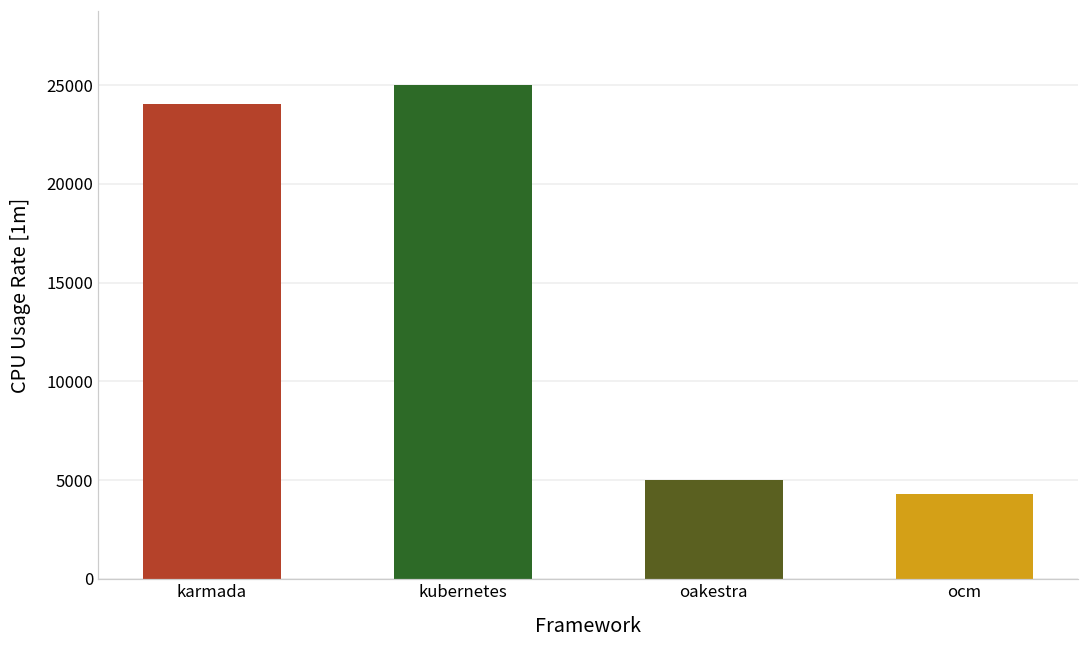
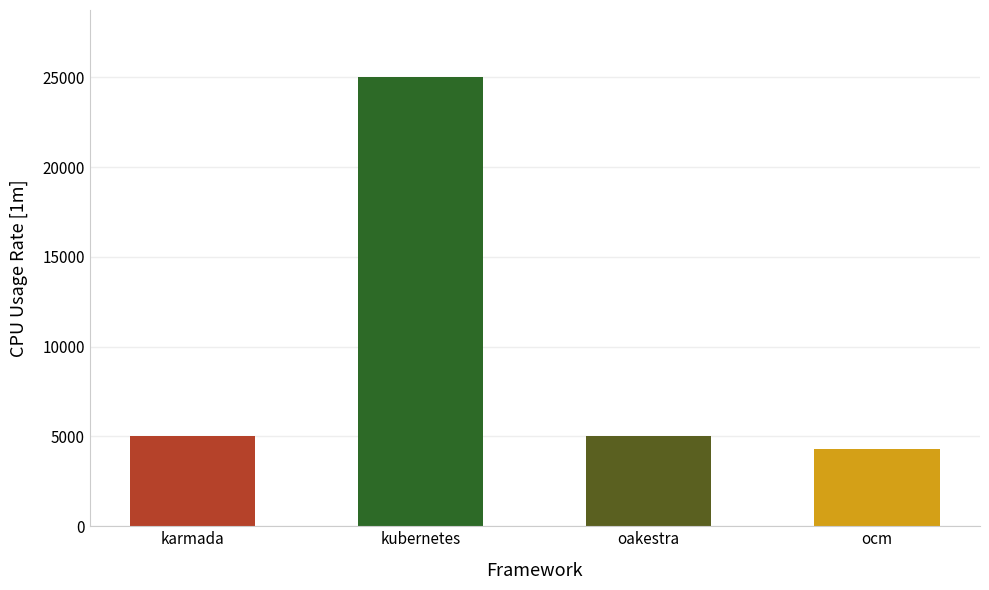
  {
-   "karmada": 24000,
+   "karmada": 5000,
    "kubernetes": 25000,
    "oakestra": 5000,
    "ocm": 4300
  }
